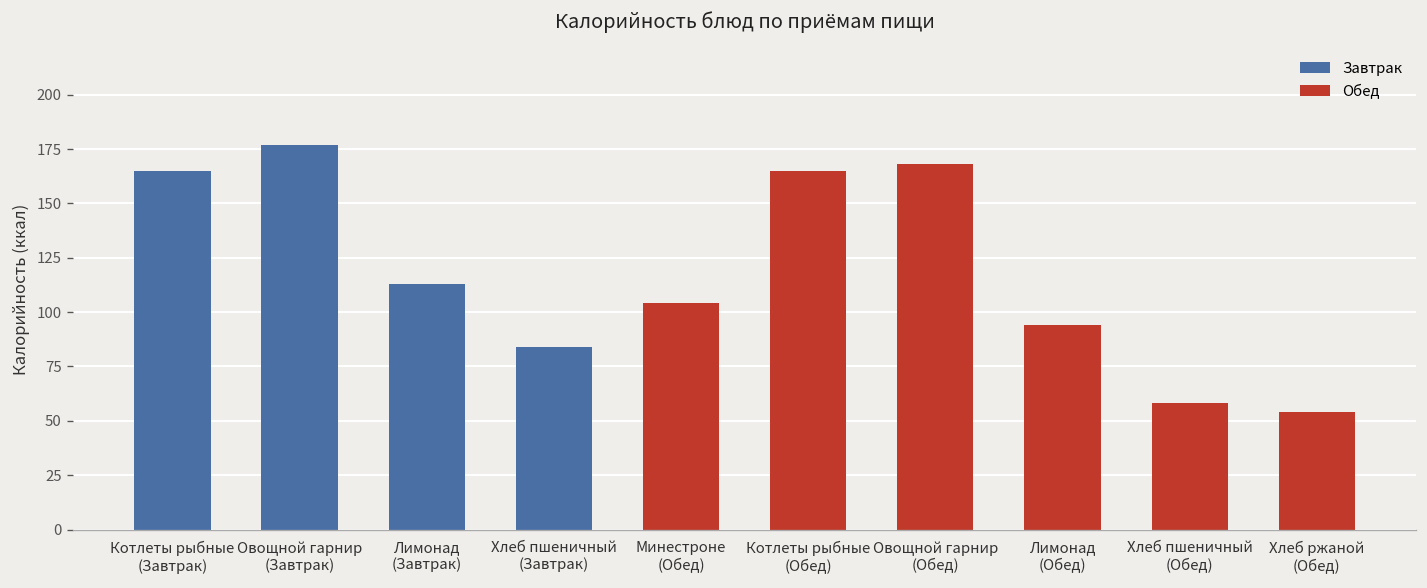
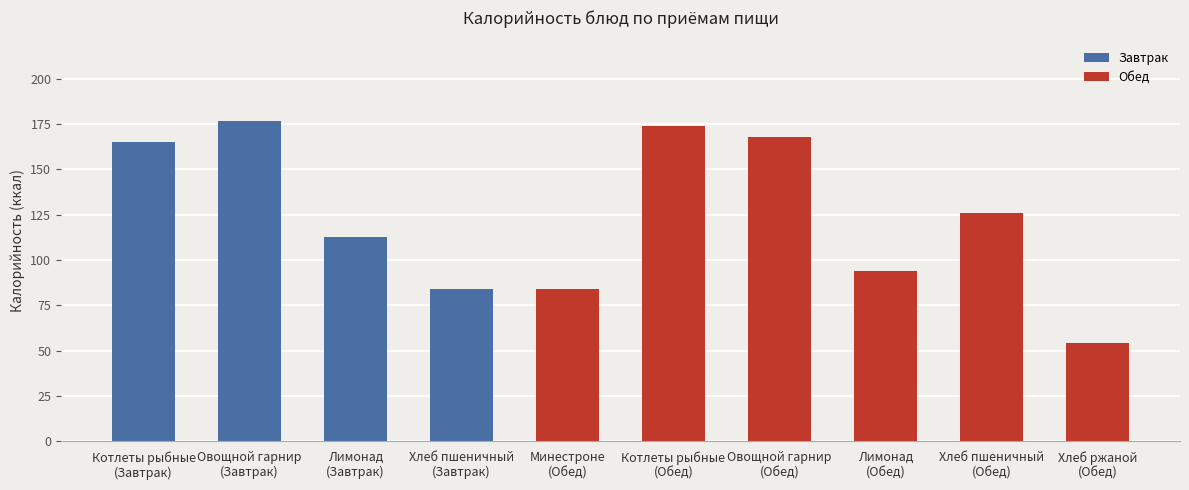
  {
    "Завтрак": {
      "Котлеты рыбные (Завтрак)": 165,
      "Овощной гарнир (Завтрак)": 177,
      "Лимонад (Завтрак)": 113,
      "Хлеб пшеничный (Завтрак)": 84
    },
    "Обед": {
-     "Минестроне (Обед)": 104,
-     "Котлеты рыбные (Обед)": 165,
+     "Минестроне (Обед)": 84,
+     "Котлеты рыбные (Обед)": 174,
      "Овощной гарнир (Обед)": 168,
      "Лимонад (Обед)": 94,
-     "Хлеб пшеничный (Обед)": 58,
+     "Хлеб пшеничный (Обед)": 126,
      "Хлеб ржаной (Обед)": 54
    }
  }
